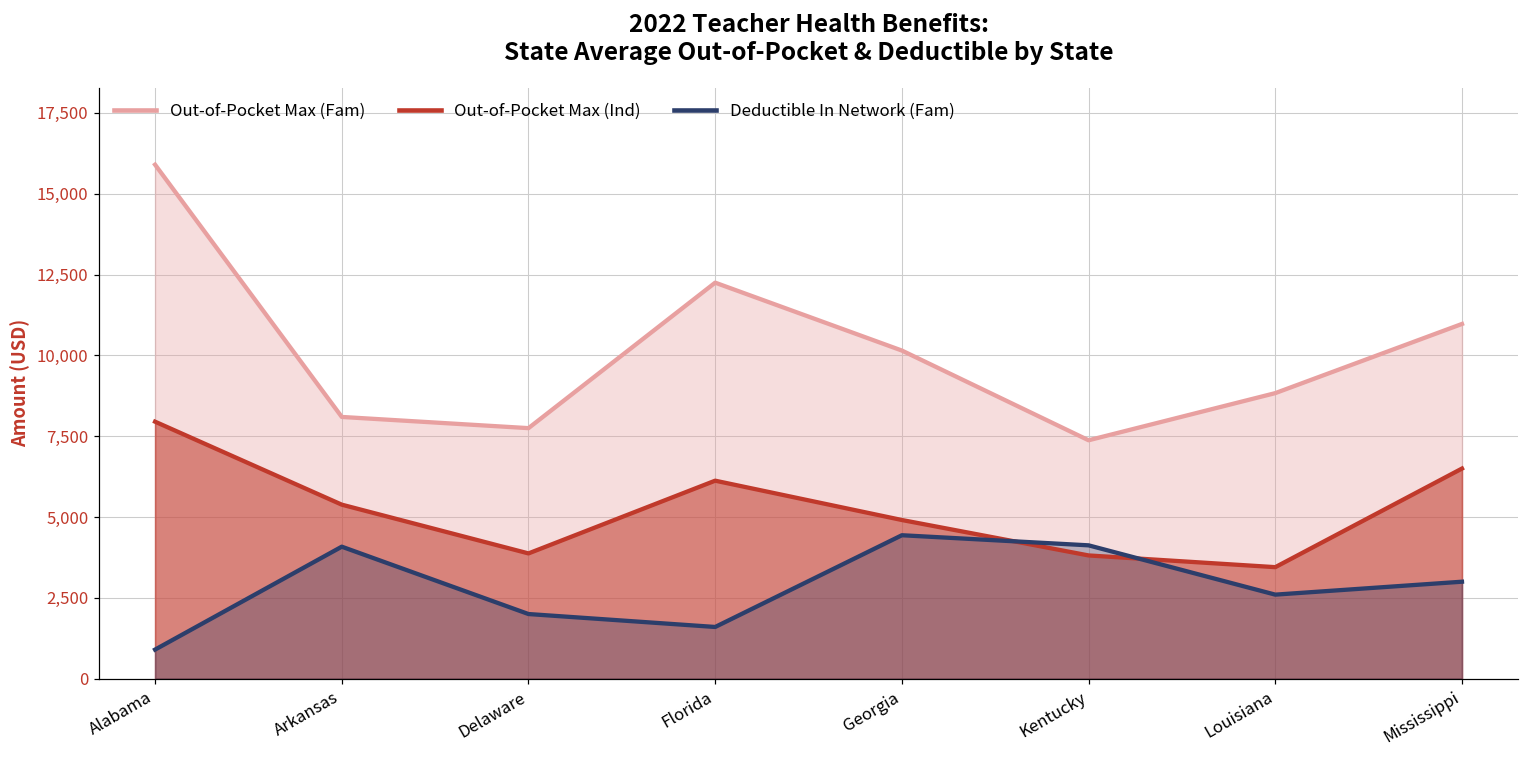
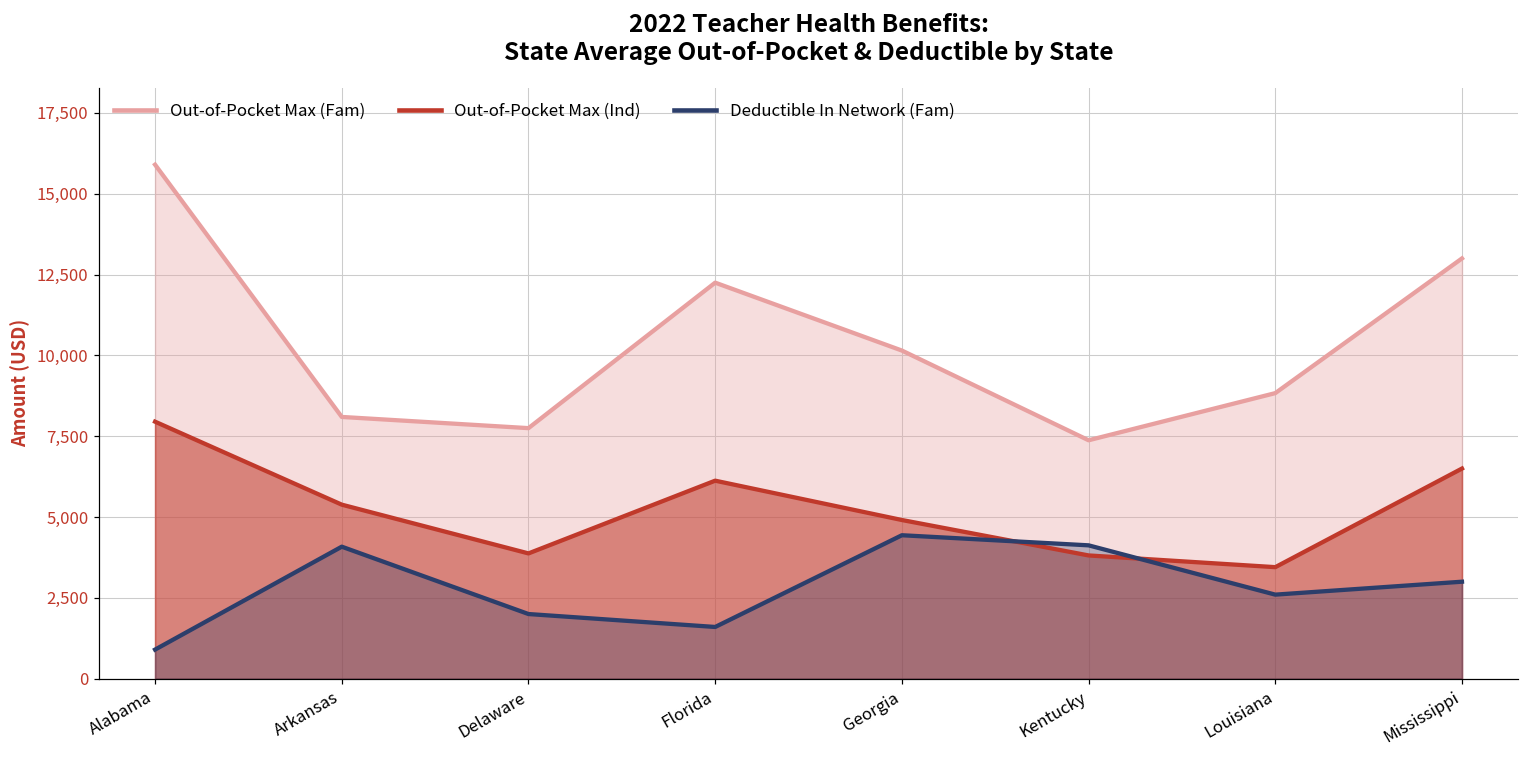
  {
    "Out-of-Pocket Max (Fam)": {
      "Alabama": "15,900",
      "Arkansas": "8,100",
      "Delaware": "7,800",
      "Florida": "12,300",
      "Georgia": "10,200",
      "Kentucky": "7,400",
      "Louisiana": "8,800",
-     "Mississippi": "11,000"
+     "Mississippi": "13,000"
    },
    "Out-of-Pocket Max (Ind)": {
      "Alabama": "8,000",
      "Arkansas": "5,400",
      "Delaware": "3,900",
      "Florida": "6,100",
      "Georgia": "4,900",
      "Kentucky": "3,800",
      "Louisiana": "3,500",
      "Mississippi": "6,500"
    },
    "Deductible In Network (Fam)": {
      "Alabama": "900",
      "Arkansas": "4,100",
      "Delaware": "2,000",
      "Florida": "1,600",
      "Georgia": "4,400",
      "Kentucky": "4,100",
      "Louisiana": "2,600",
      "Mississippi": "3,000"
    }
  }
